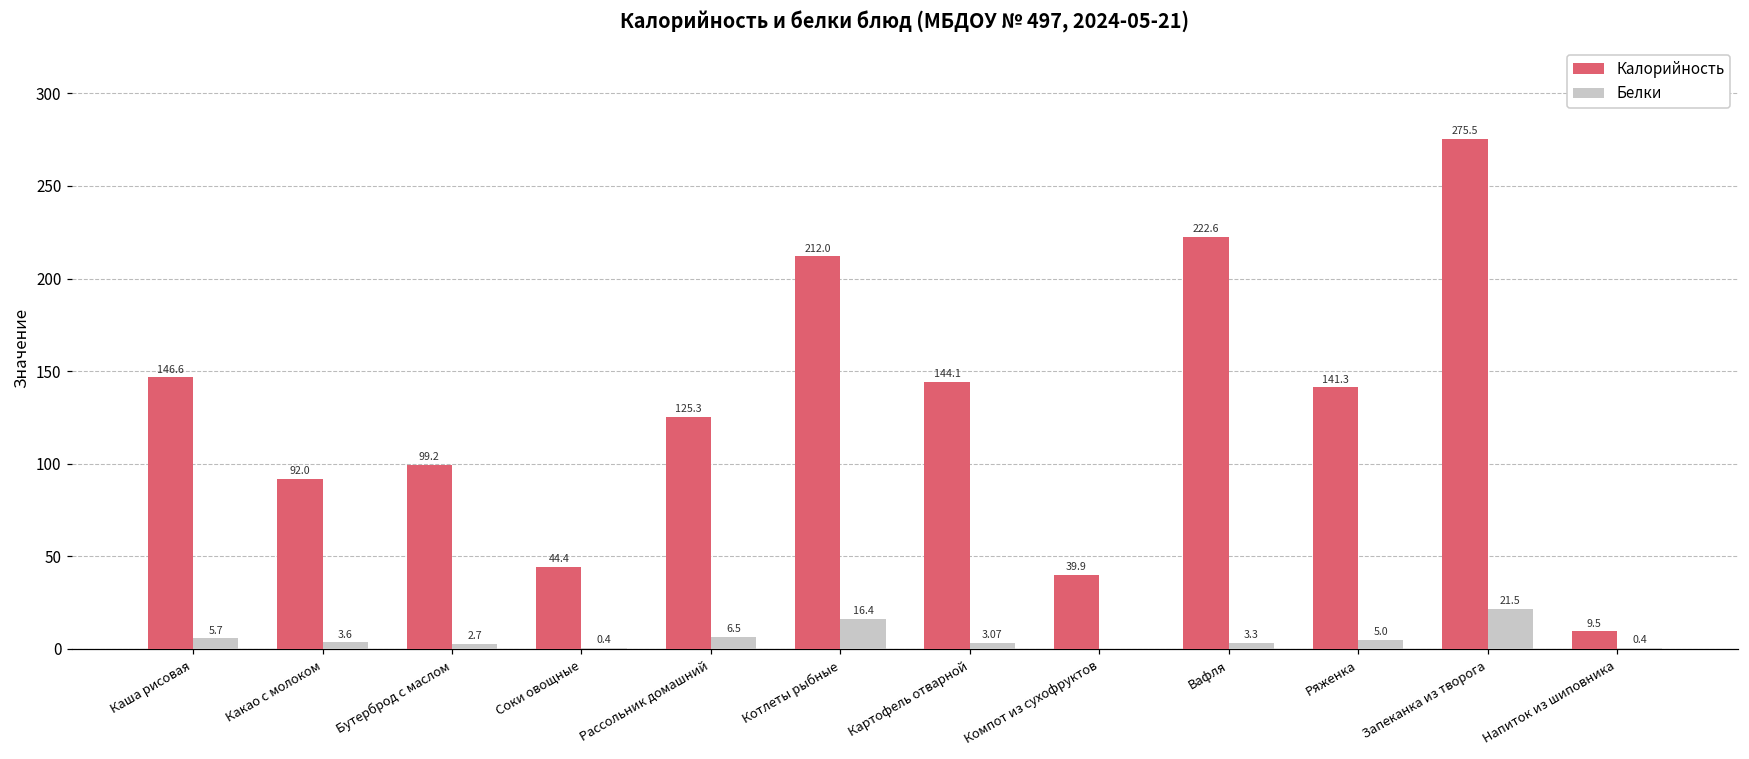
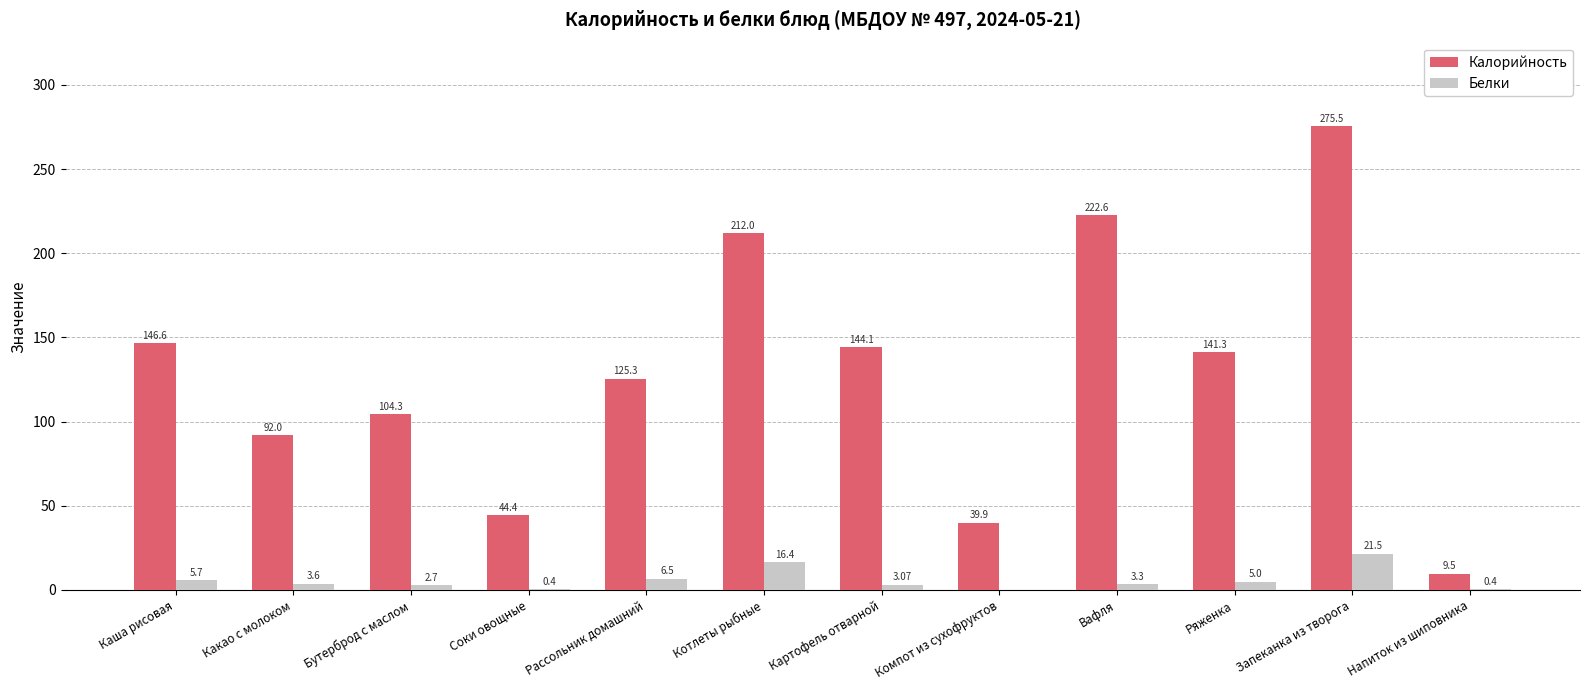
  {
    "Калорийность": {
      "Каша рисовая": 146.6,
      "Какао с молоком": 92.0,
-     "Бутерброд с маслом": 99.2,
+     "Бутерброд с маслом": 104.3,
      "Соки овощные": 44.4,
      "Рассольник домашний": 125.3,
      "Котлеты рыбные": 212.0,
      "Картофель отварной": 144.1,
      "Компот из сухофруктов": 39.9,
      "Вафля": 222.6,
      "Ряженка": 141.3,
      "Запеканка из творога": 275.5,
      "Напиток из шиповника": 9.5
    },
    "Белки": {
      "Каша рисовая": 5.7,
      "Какао с молоком": 3.6,
      "Бутерброд с маслом": 2.7,
      "Соки овощные": 0.4,
      "Рассольник домашний": 6.5,
      "Котлеты рыбные": 16.4,
      "Картофель отварной": 3.07,
      "Вафля": 3.3,
      "Ряженка": 5.0,
      "Запеканка из творога": 21.5,
      "Напиток из шиповника": 0.4
    }
  }
